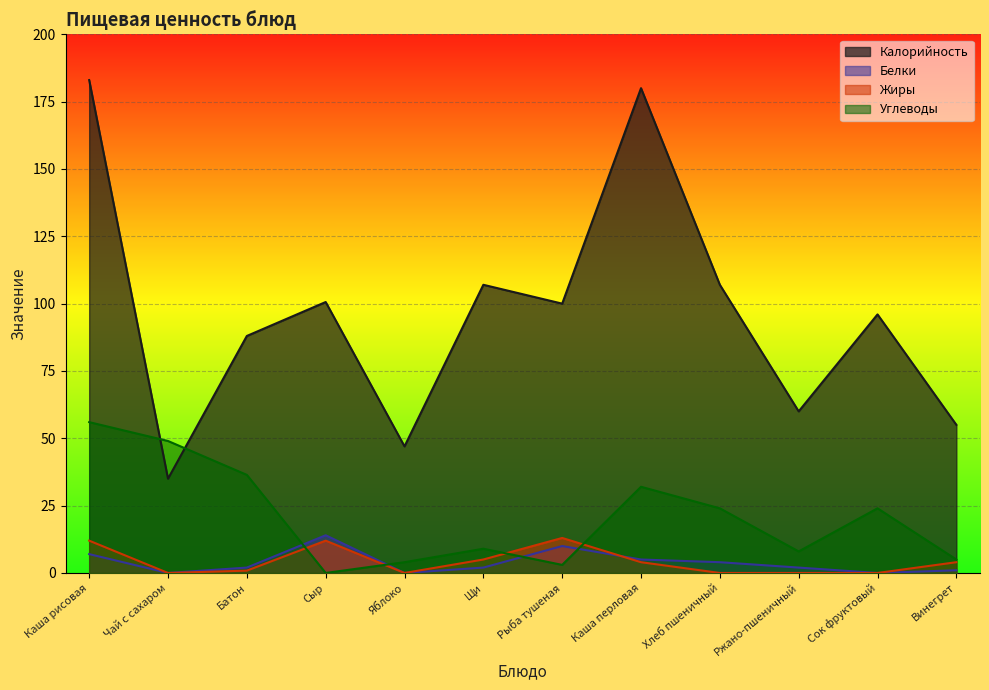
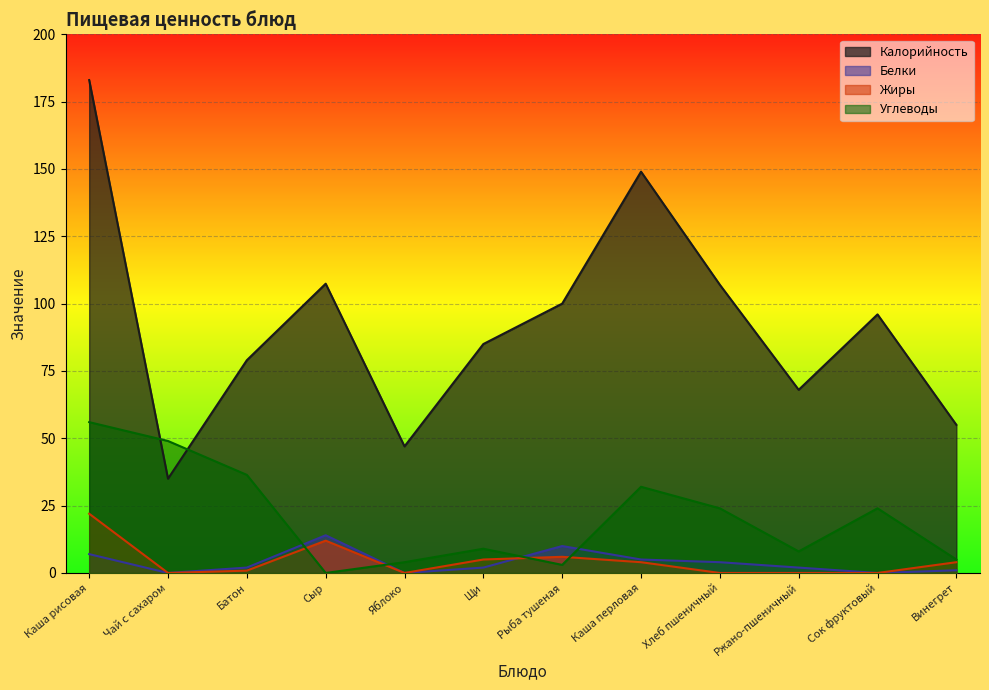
  {
    "Калорийность": {
      "Каша рисовая": 183,
      "Чай с сахаром": 35,
-     "Батон": 88,
-     "Сыр": 101,
+     "Батон": 79,
+     "Сыр": 107,
      "Яблоко": 47,
-     "Щи": 107,
+     "Щи": 85,
      "Рыба тушеная": 100,
-     "Каша перловая": 180,
+     "Каша перловая": 149,
      "Хлеб пшеничный": 107,
-     "Ржано-пшеничный": 60,
+     "Ржано-пшеничный": 68,
      "Сок фруктовый": 96,
      "Винегрет": 55
    },
    "Белки": {
      "Каша рисовая": 7,
      "Батон": 2,
      "Сыр": 14,
      "Щи": 2,
      "Рыба тушеная": 10,
      "Каша перловая": 5,
      "Хлеб пшеничный": 4,
      "Ржано-пшеничный": 2,
      "Винегрет": 1
    },
    "Жиры": {
-     "Каша рисовая": 12,
+     "Каша рисовая": 22,
      "Батон": 1,
      "Сыр": 12,
      "Щи": 5,
-     "Рыба тушеная": 13,
+     "Рыба тушеная": 6,
      "Каша перловая": 4,
      "Хлеб пшеничный": 0,
      "Ржано-пшеничный": 0,
      "Винегрет": 4
    },
    "Углеводы": {
      "Каша рисовая": 56,
      "Чай с сахаром": 49,
      "Батон": 36,
      "Сыр": 0,
      "Яблоко": 4,
      "Щи": 9,
      "Рыба тушеная": 3,
      "Каша перловая": 32,
      "Хлеб пшеничный": 24,
      "Ржано-пшеничный": 8,
      "Сок фруктовый": 24,
      "Винегрет": 5
    }
  }
